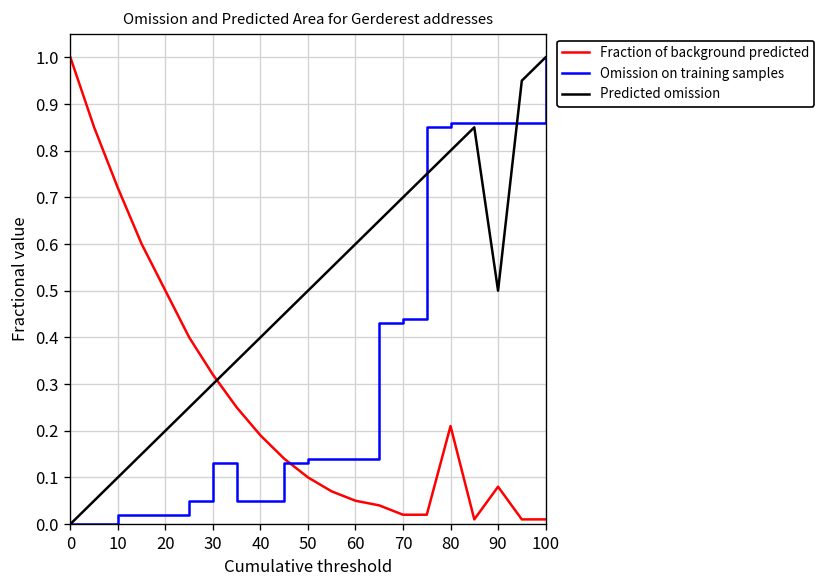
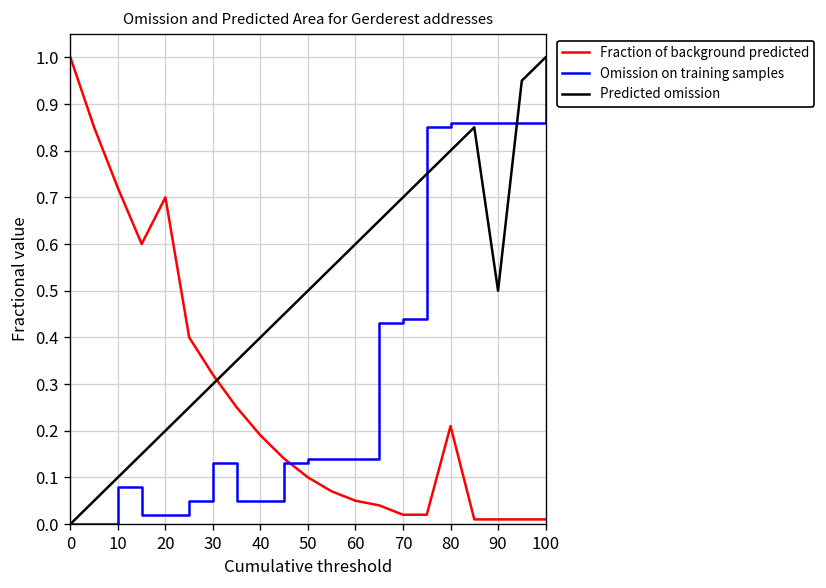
  {
    "Fraction of background predicted": {
      "0": 1.00,
      "10": 0.72,
-     "20": 0.5,
+     "20": 0.7,
      "30": 0.32,
      "40": 0.19,
      "50": 0.10,
      "60": 0.05,
      "70": 0.02,
      "80": 0.21,
-     "90": 0.08,
+     "90": 0.01,
      "100": 0.01
    },
    "Omission on training samples": {
-     "10": 0.02,
+     "10": 0.08,
      "20": 0.02,
      "30": 0.13,
      "40": 0.05,
      "50": 0.14,
      "60": 0.14,
      "70": 0.44,
      "80": 0.86,
      "90": 0.86
    },
    "Predicted omission": {
      "10": 0.10,
      "20": 0.20,
      "30": 0.30,
      "40": 0.40,
      "50": 0.50,
      "60": 0.60,
      "70": 0.70,
      "80": 0.80,
      "90": 0.50
    }
  }
